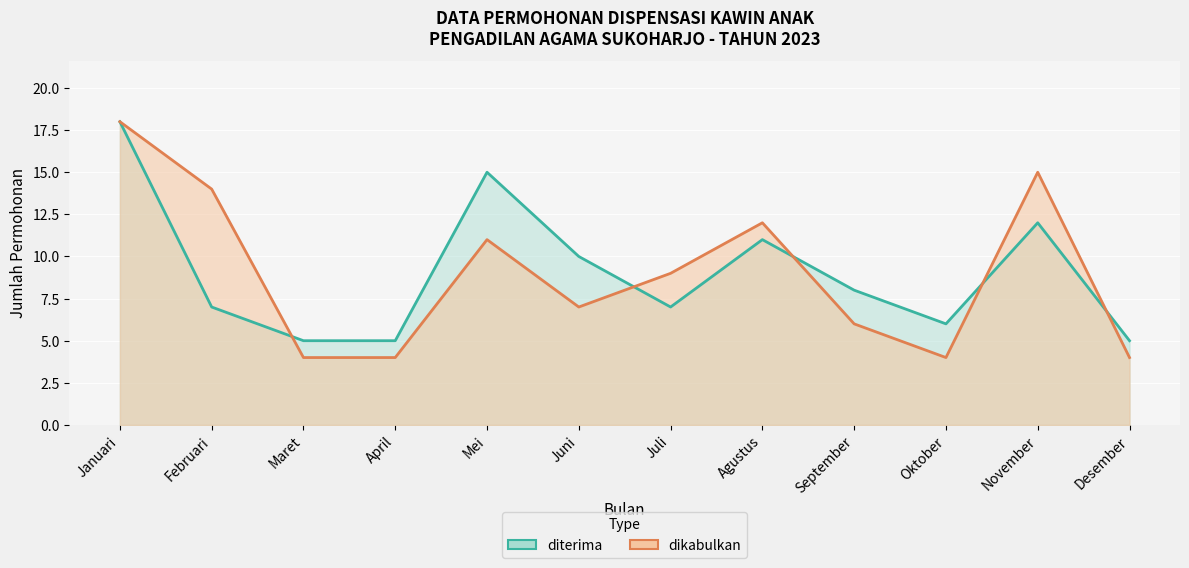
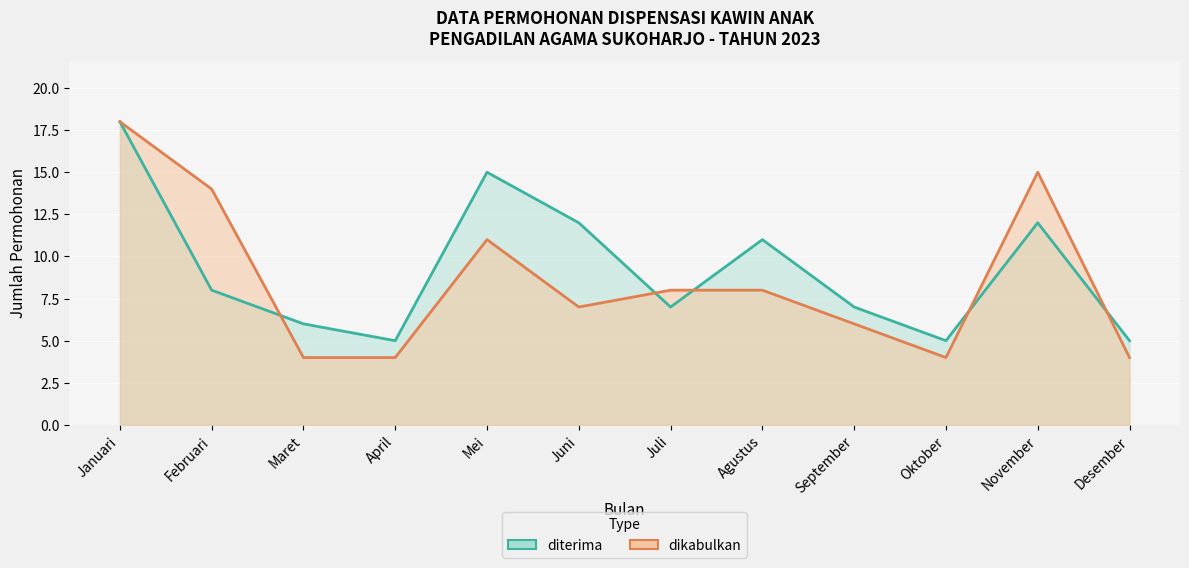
  {
    "diterima": {
-     "Februari": 7,
-     "Maret": 5,
+     "Februari": 8,
+     "Maret": 6,
      "April": 5,
      "Mei": 15,
-     "Juni": 10,
+     "Juni": 12,
      "Juli": 7,
      "Agustus": 11,
-     "September": 8,
-     "Oktober": 6,
+     "September": 7,
+     "Oktober": 5,
      "November": 12,
      "Desember": 5
    },
    "dikabulkan": {
      "Februari": 14,
      "Maret": 4,
      "April": 4,
      "Mei": 11,
      "Juni": 7,
-     "Juli": 9,
-     "Agustus": 12,
+     "Juli": 8,
+     "Agustus": 8,
      "September": 6,
      "Oktober": 4,
      "November": 15,
      "Desember": 4
    }
  }
